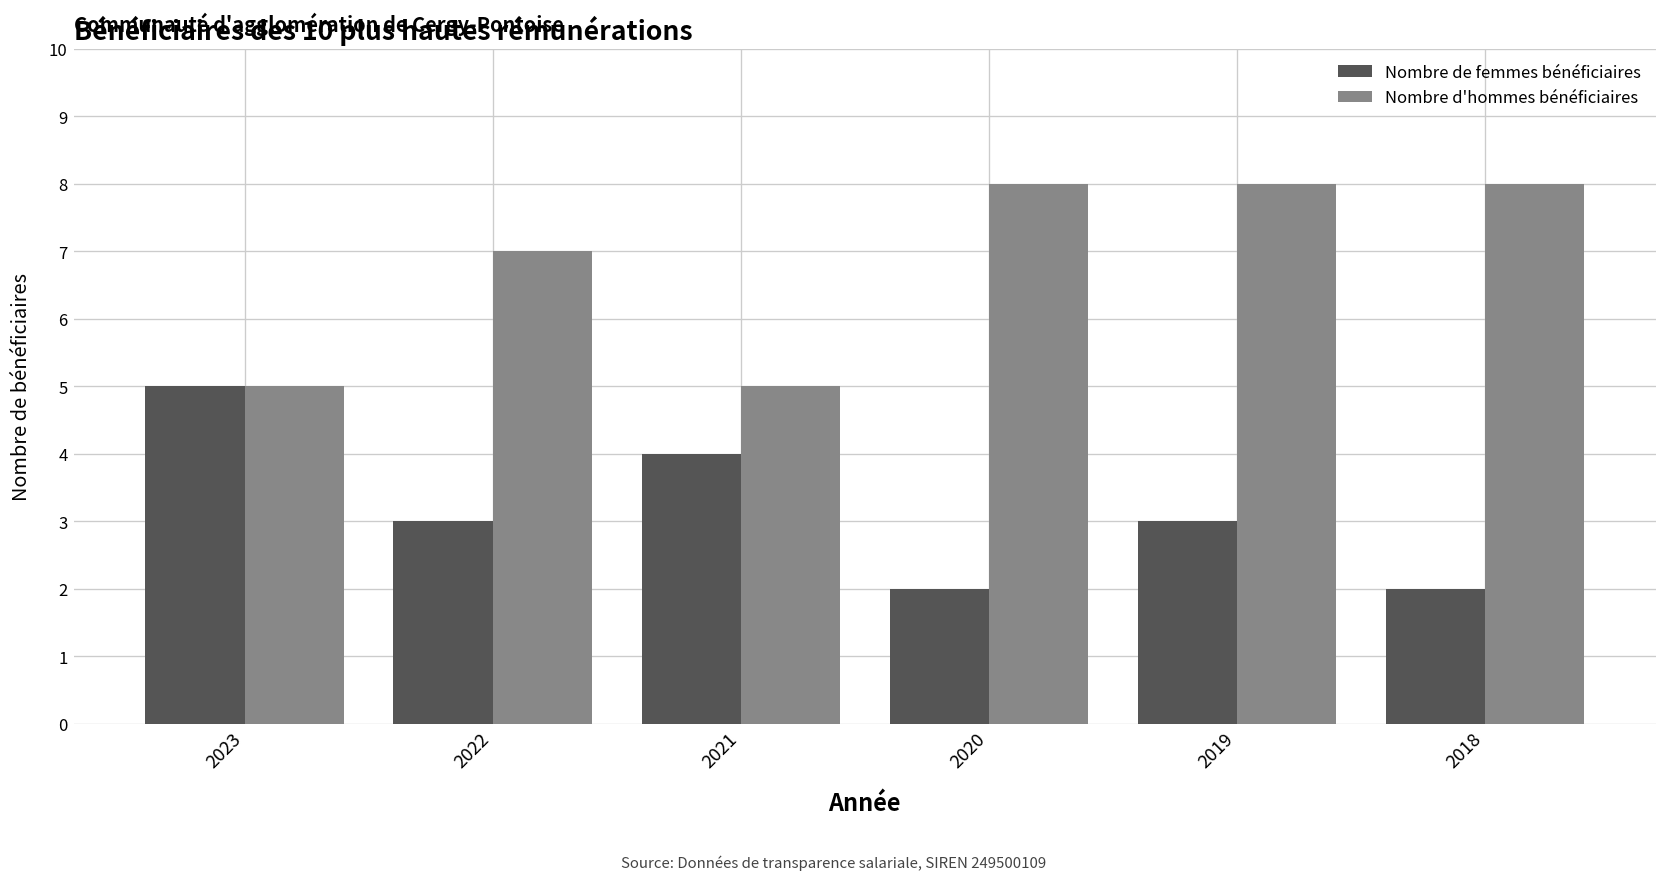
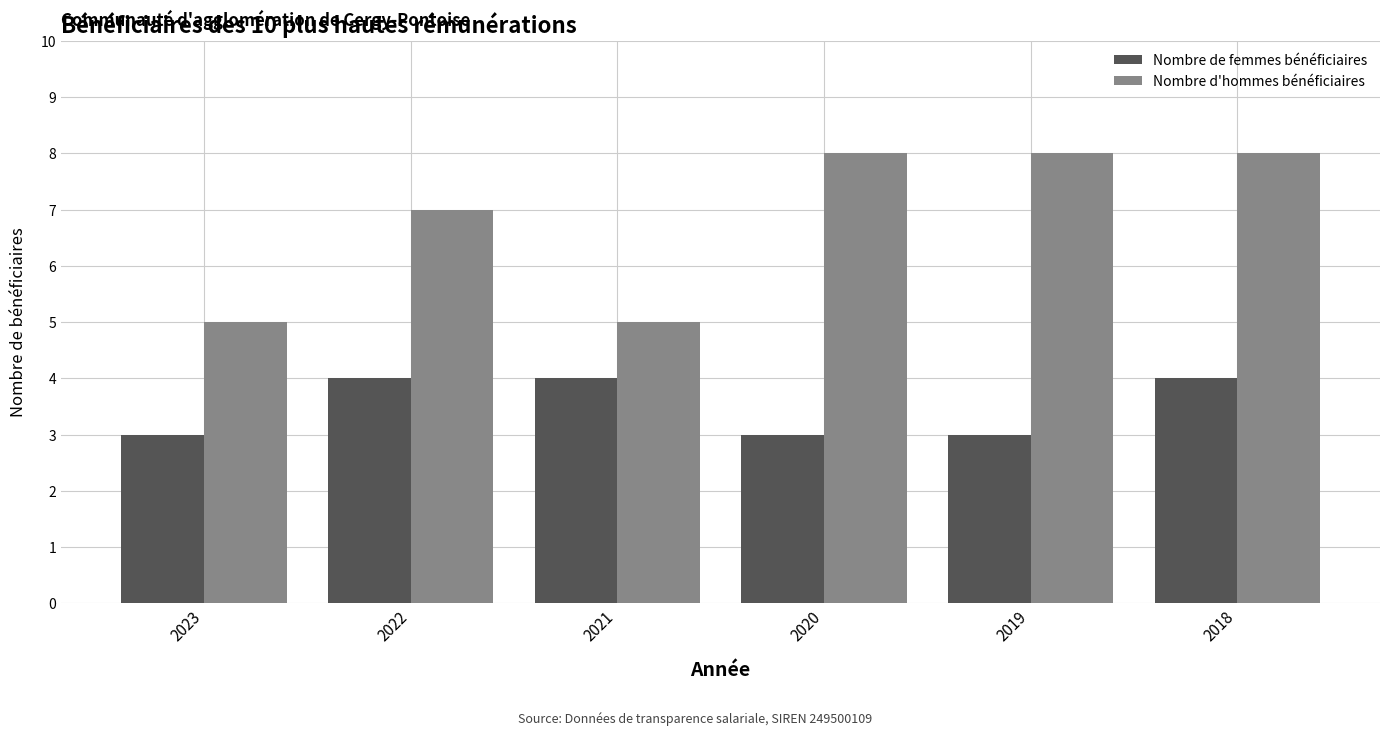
  {
    "Nombre de femmes bénéficiaires": {
-     "2023": 5,
-     "2022": 3,
+     "2023": 3,
+     "2022": 4,
      "2021": 4,
-     "2020": 2,
+     "2020": 3,
      "2019": 3,
-     "2018": 2
+     "2018": 4
    },
    "Nombre d'hommes bénéficiaires": {
      "2023": 5,
      "2022": 7,
      "2021": 5,
      "2020": 8,
      "2019": 8,
      "2018": 8
    }
  }
